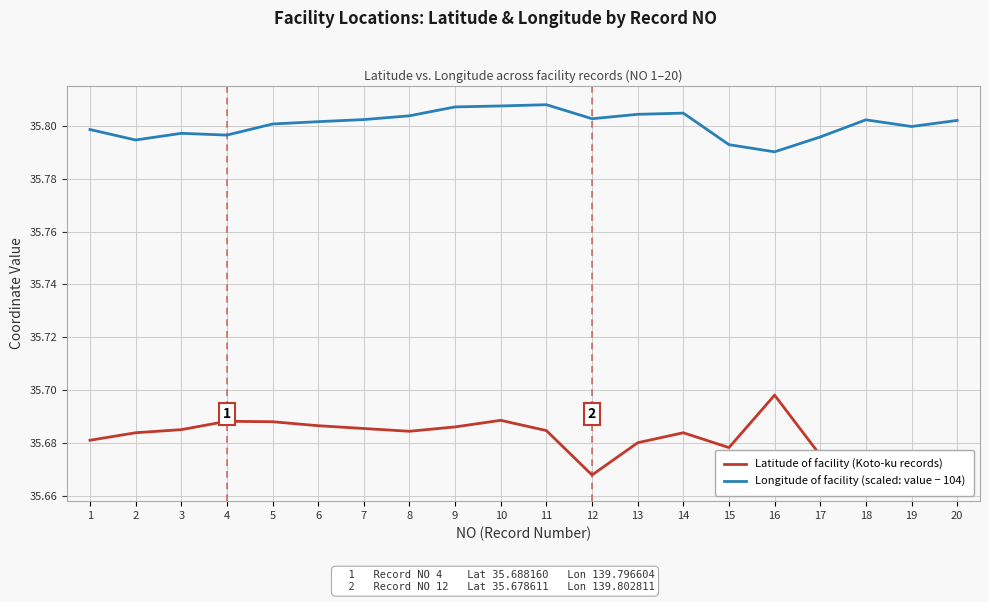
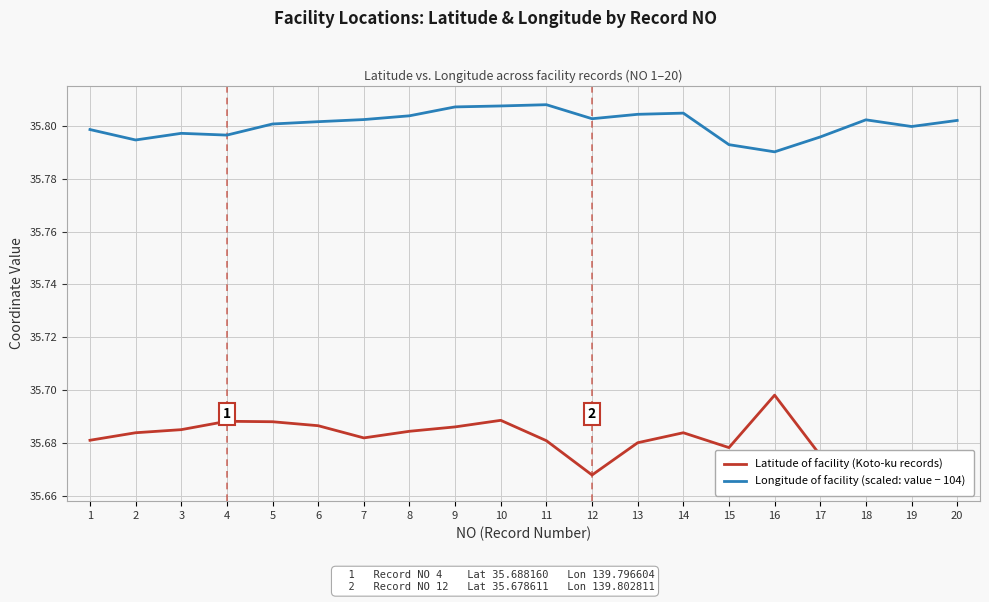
  {
    "Latitude of facility (Koto-ku records)": {
      "1": 35.681,
      "2": 35.684,
      "3": 35.685,
      "5": 35.688,
      "6": 35.686,
-     "7": 35.685,
+     "7": 35.682,
      "8": 35.684,
      "9": 35.686,
      "10": 35.689,
-     "11": 35.685,
+     "11": 35.681,
      "12": 35.668,
      "13": 35.680,
      "14": 35.684,
      "15": 35.678,
      "16": 35.698
    },
    "Longitude of facility (scaled: value − 104)": {
      "1": 35.799,
      "2": 35.795,
      "3": 35.797,
      "4": 35.797,
      "5": 35.801,
      "6": 35.802,
      "7": 35.802,
      "8": 35.804,
      "9": 35.807,
      "10": 35.808,
      "11": 35.808,
      "12": 35.803,
      "13": 35.804,
      "14": 35.805,
      "15": 35.793,
      "16": 35.790,
      "17": 35.796,
      "18": 35.802,
      "19": 35.800,
      "20": 35.802
    }
  }
